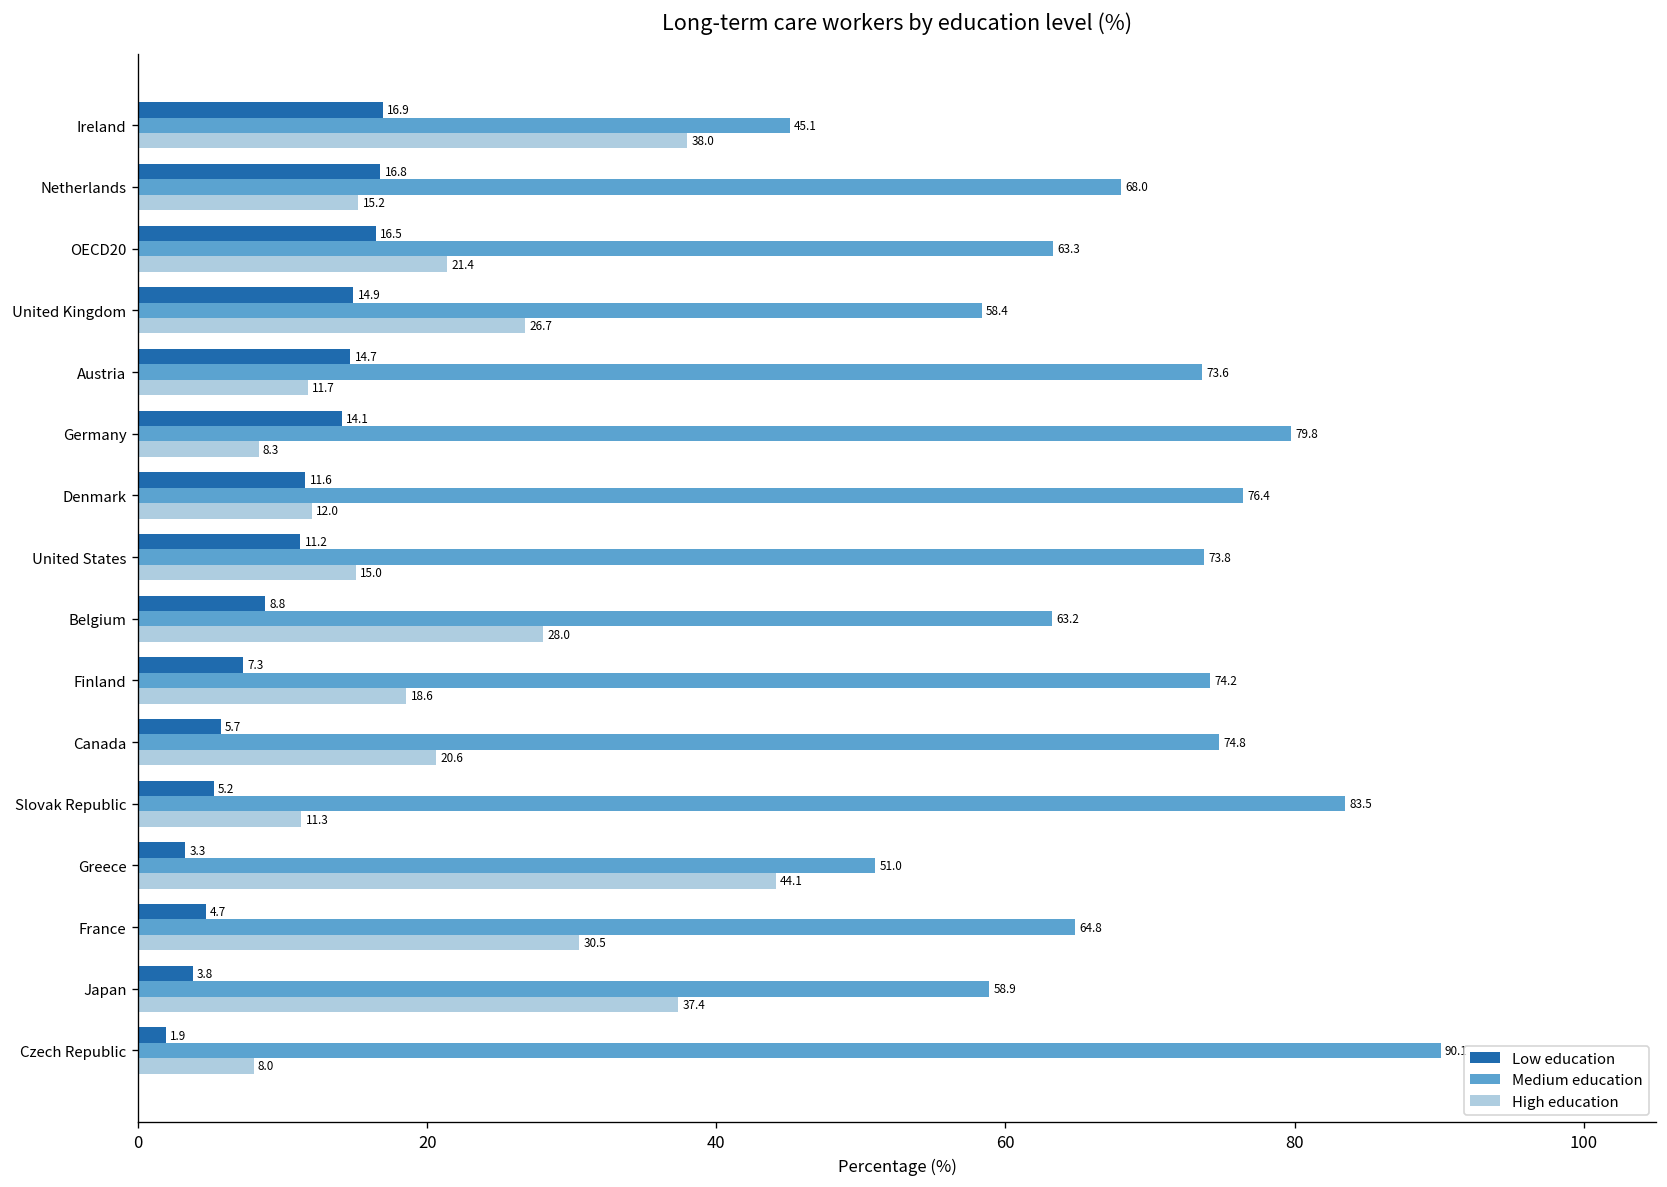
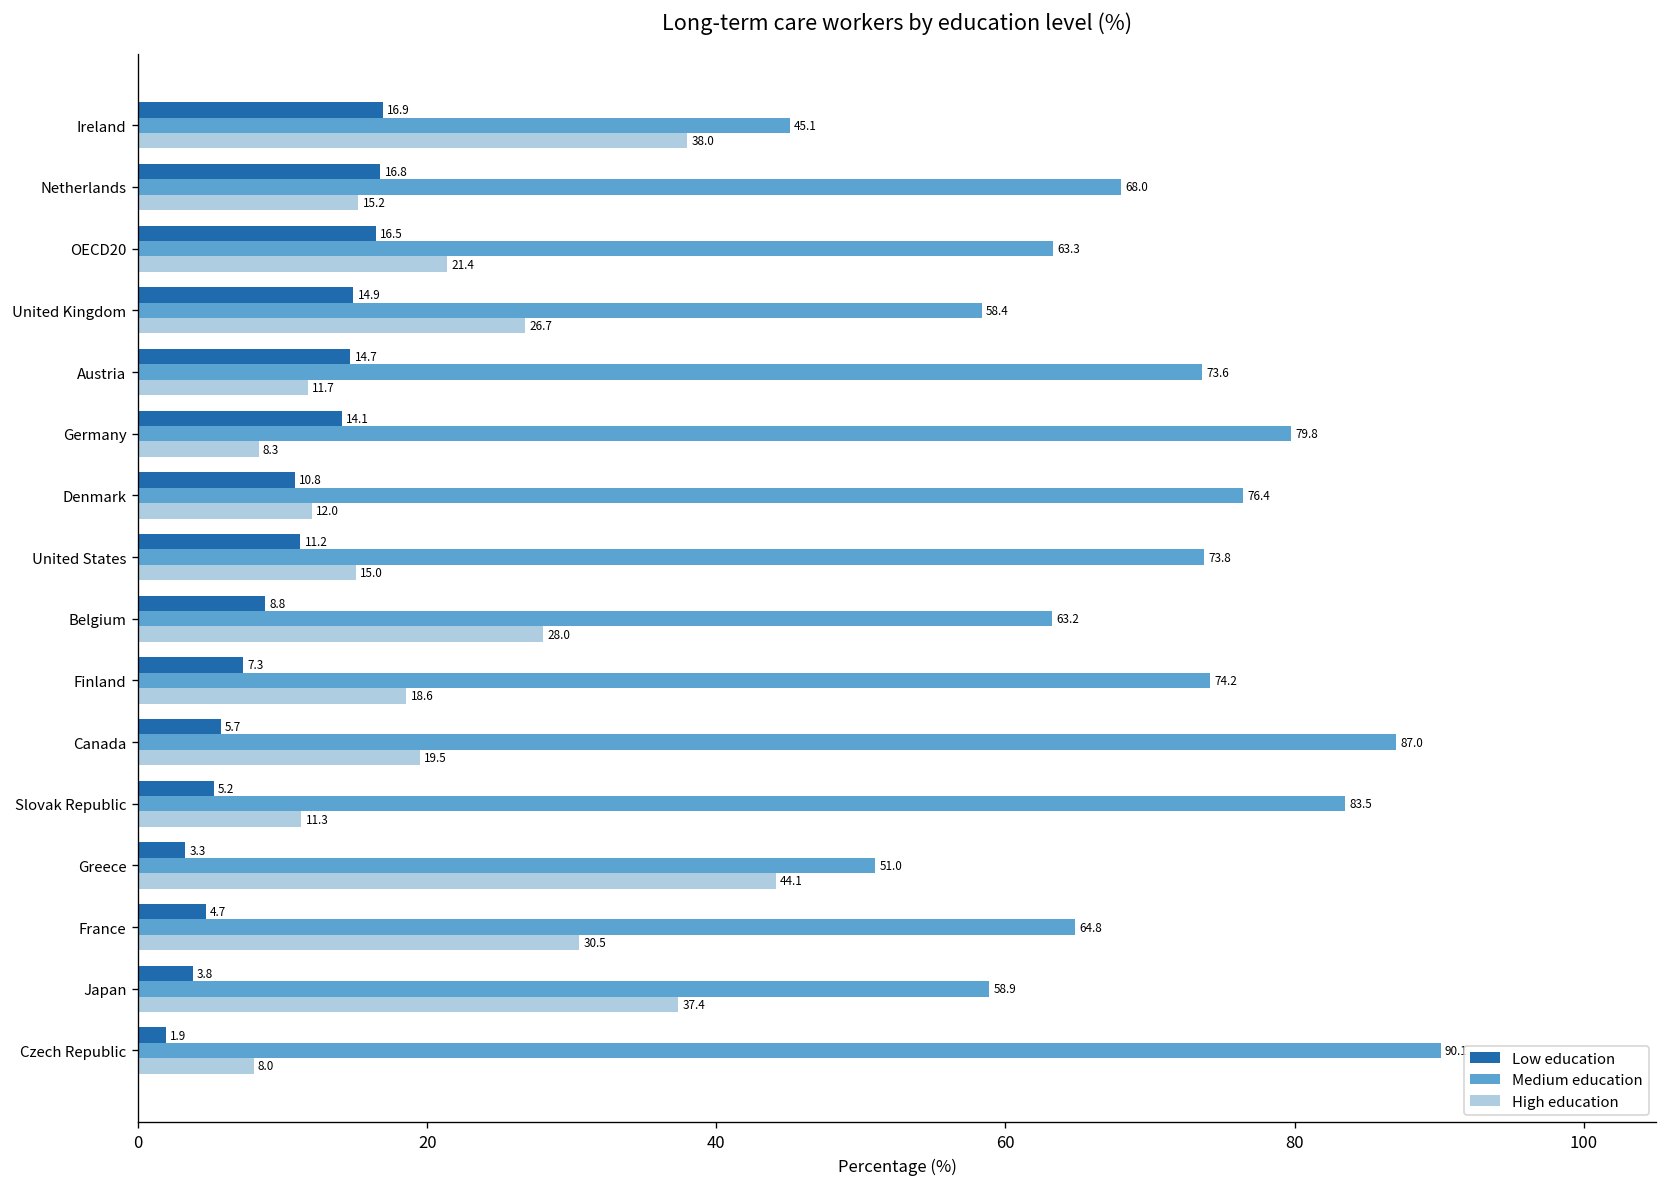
  {
    "Low education": {
      "Ireland": 16.9,
      "Netherlands": 16.8,
      "OECD20": 16.5,
      "United Kingdom": 14.9,
      "Austria": 14.7,
      "Germany": 14.1,
-     "Denmark": 11.6,
+     "Denmark": 10.8,
      "United States": 11.2,
      "Belgium": 8.8,
      "Finland": 7.3,
      "Canada": 5.7,
      "Slovak Republic": 5.2,
      "Greece": 3.3,
      "France": 4.7,
      "Japan": 3.8,
      "Czech Republic": 1.9
    },
    "Medium education": {
      "Ireland": 45.1,
      "Netherlands": 68.0,
      "OECD20": 63.3,
      "United Kingdom": 58.4,
      "Austria": 73.6,
      "Germany": 79.8,
      "Denmark": 76.4,
      "United States": 73.8,
      "Belgium": 63.2,
      "Finland": 74.2,
-     "Canada": 74.8,
+     "Canada": 87.0,
      "Slovak Republic": 83.5,
      "Greece": 51.0,
      "France": 64.8,
      "Japan": 58.9
    },
    "High education": {
      "Ireland": 38.0,
      "Netherlands": 15.2,
      "OECD20": 21.4,
      "United Kingdom": 26.7,
      "Austria": 11.7,
      "Germany": 8.3,
      "Denmark": 12.0,
      "United States": 15.0,
      "Belgium": 28.0,
      "Finland": 18.6,
-     "Canada": 20.6,
+     "Canada": 19.5,
      "Slovak Republic": 11.3,
      "Greece": 44.1,
      "France": 30.5,
      "Japan": 37.4,
      "Czech Republic": 8.0
    }
  }
